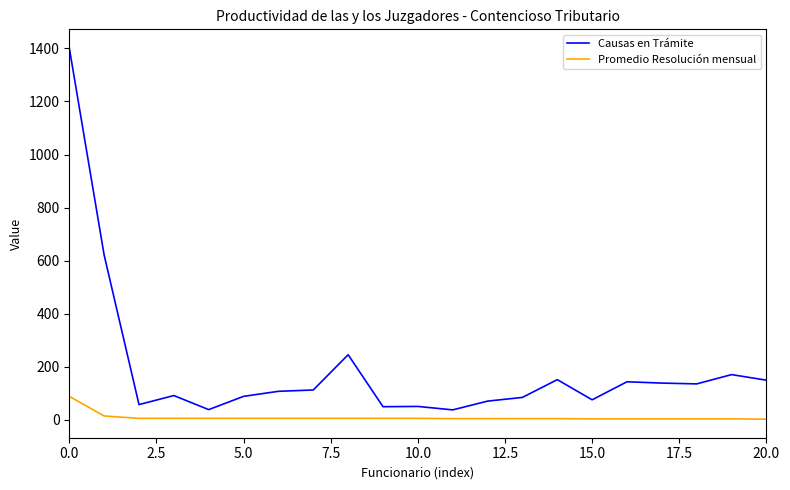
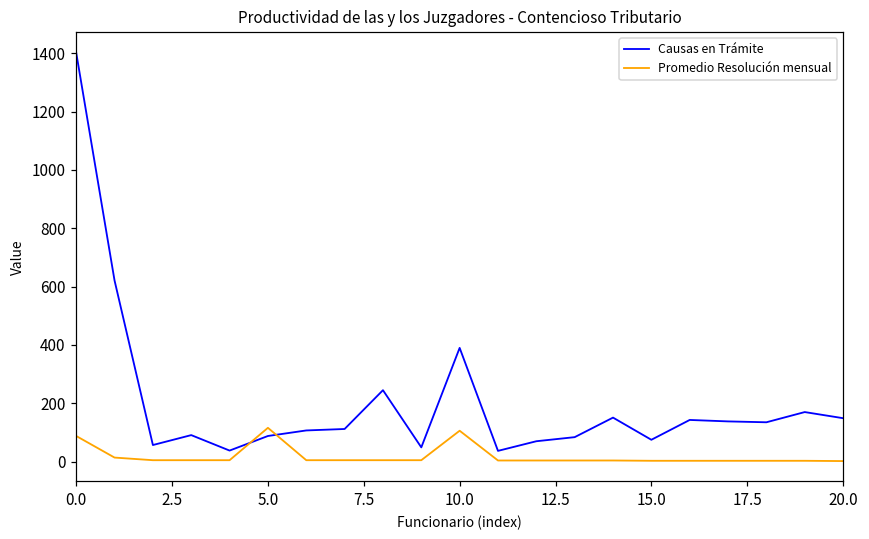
  {
    "Causas en Trámite": {
      "0.0": 1400,
      "5.0": 90,
-     "10.0": 50,
+     "10.0": 390,
      "15.0": 80,
      "20.0": 150
    },
    "Promedio Resolución mensual": {
      "0.0": 90,
-     "5.0": 10,
-     "10.0": 10,
+     "5.0": 120,
+     "10.0": 110,
      "15.0": 0,
      "20.0": 0
    }
  }
